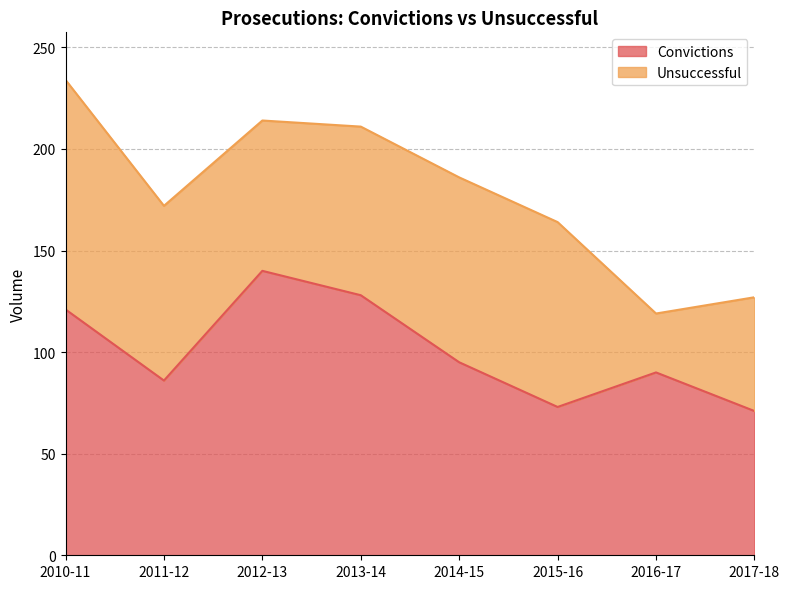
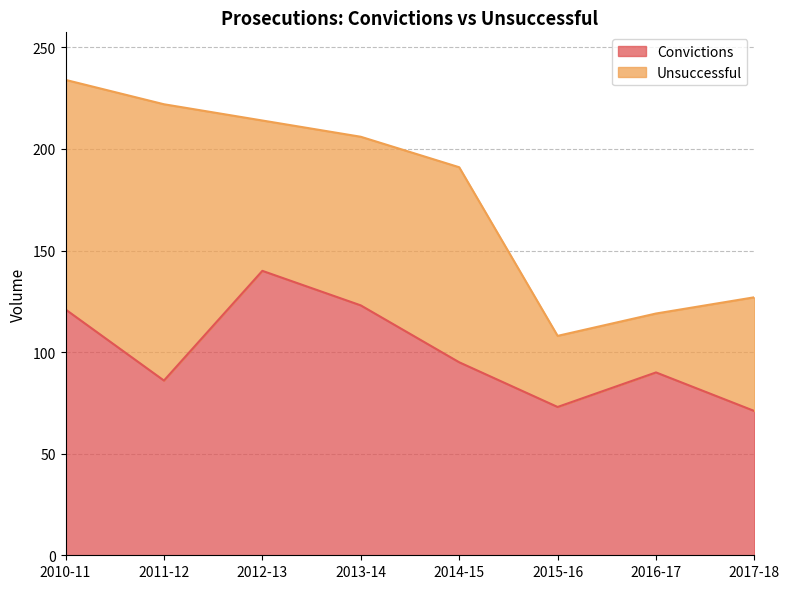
  {
    "Convictions": {
      "2010-11": 121,
      "2011-12": 86,
      "2012-13": 140,
-     "2013-14": 128,
+     "2013-14": 123,
      "2014-15": 95,
      "2015-16": 73,
      "2016-17": 90,
      "2017-18": 71
    },
    "Unsuccessful": {
      "2010-11": 113,
-     "2011-12": 86,
+     "2011-12": 136,
      "2012-13": 74,
      "2013-14": 83,
-     "2014-15": 91,
-     "2015-16": 91,
+     "2014-15": 96,
+     "2015-16": 35,
      "2016-17": 29,
      "2017-18": 56
    }
  }
